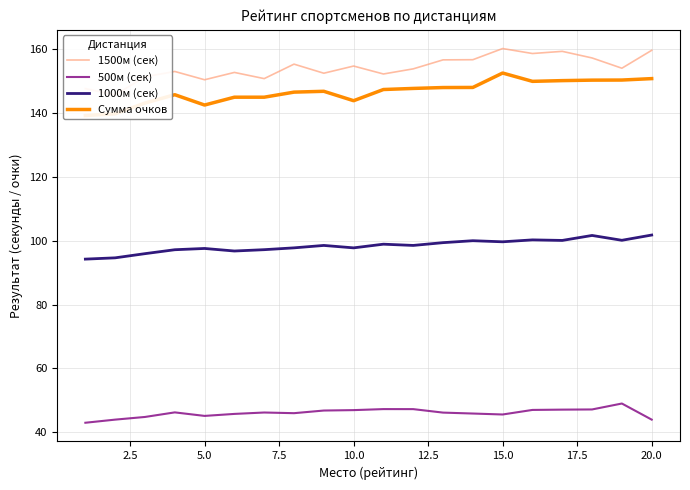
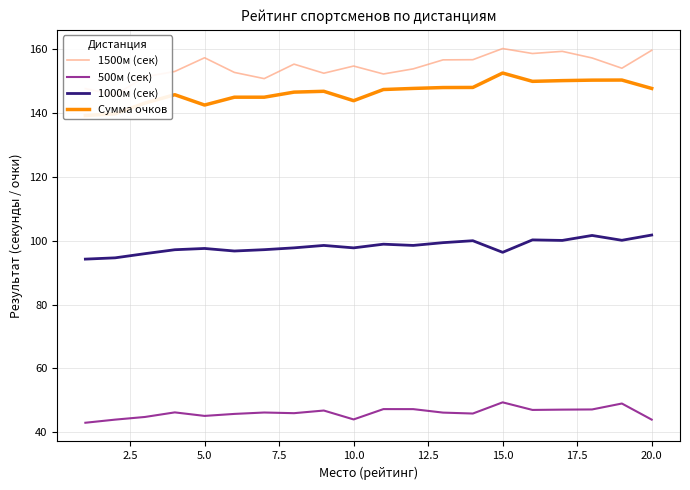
  {
    "1500м (сек)": {
-     "5.0": 151,
+     "5.0": 157,
      "10.0": 155,
      "15.0": 160,
      "20.0": 160
    },
    "500м (сек)": {
      "5.0": 45,
-     "10.0": 47,
-     "15.0": 46,
+     "10.0": 44,
+     "15.0": 49,
      "20.0": 44
    },
    "1000м (сек)": {
      "5.0": 98,
      "10.0": 98,
-     "15.0": 100,
+     "15.0": 96,
      "20.0": 102
    },
    "Сумма очков": {
      "5.0": 143,
      "10.0": 144,
      "15.0": 153,
-     "20.0": 151
+     "20.0": 148
    }
  }
